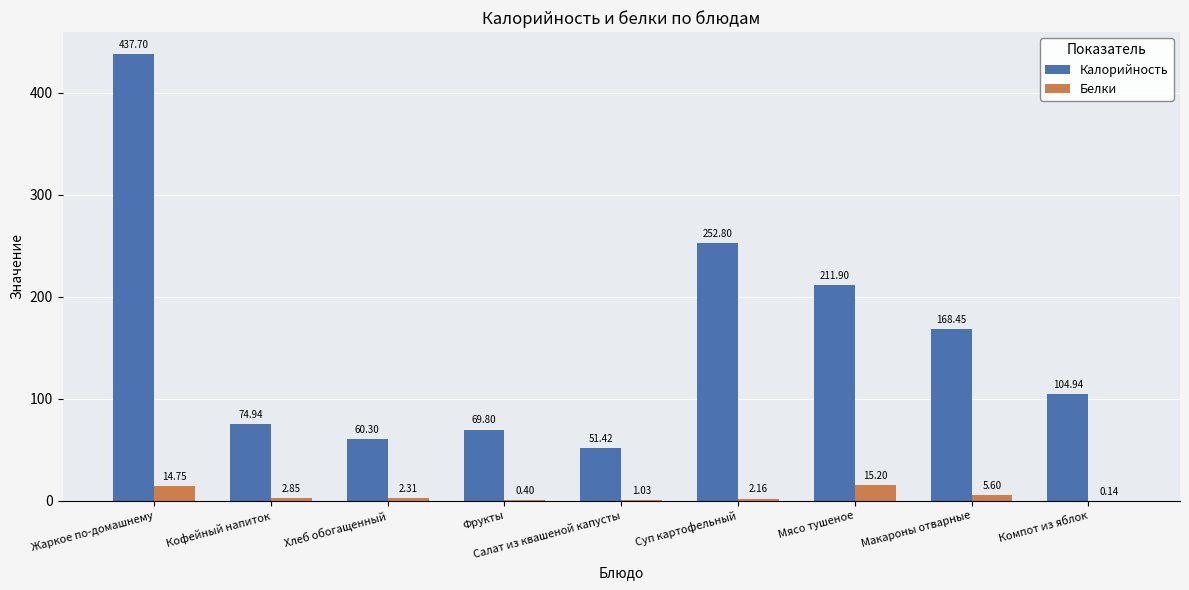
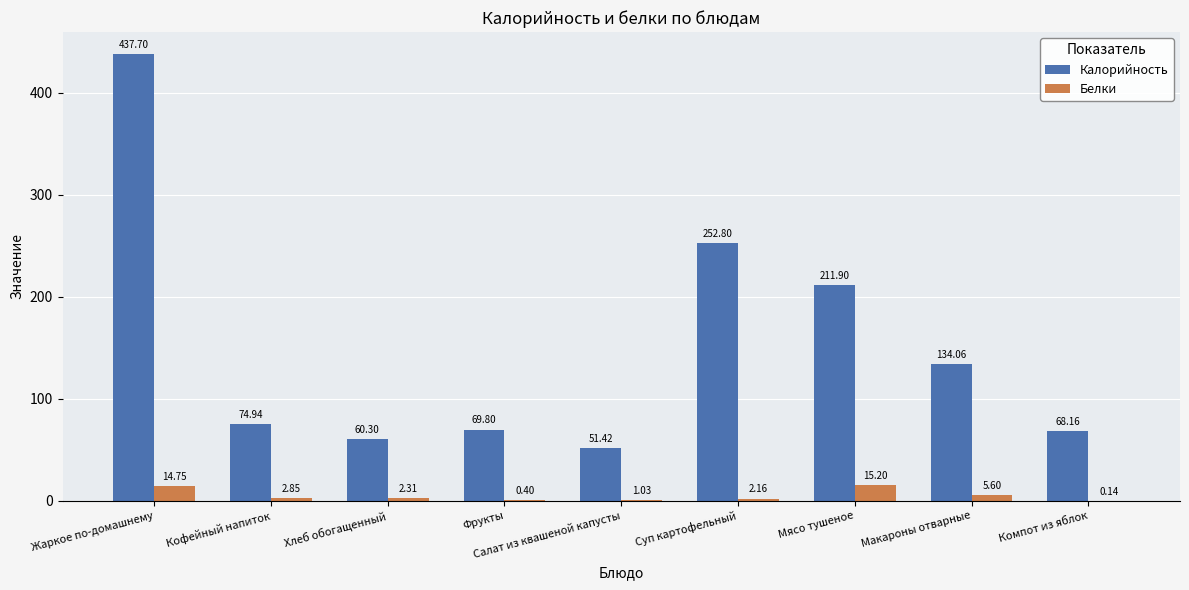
  {
    "Калорийность": {
      "Жаркое по-домашнему": 437.70,
      "Кофейный напиток": 74.94,
      "Хлеб обогащенный": 60.30,
      "Фрукты": 69.80,
      "Салат из квашеной капусты": 51.42,
      "Суп картофельный": 252.80,
      "Мясо тушеное": 211.90,
-     "Макароны отварные": 168.45,
-     "Компот из яблок": 104.94
+     "Макароны отварные": 134.06,
+     "Компот из яблок": 68.16
    },
    "Белки": {
      "Жаркое по-домашнему": 14.75,
      "Кофейный напиток": 2.85,
      "Хлеб обогащенный": 2.31,
      "Фрукты": 0.40,
      "Салат из квашеной капусты": 1.03,
      "Суп картофельный": 2.16,
      "Мясо тушеное": 15.20,
      "Макароны отварные": 5.60,
      "Компот из яблок": 0.14
    }
  }
